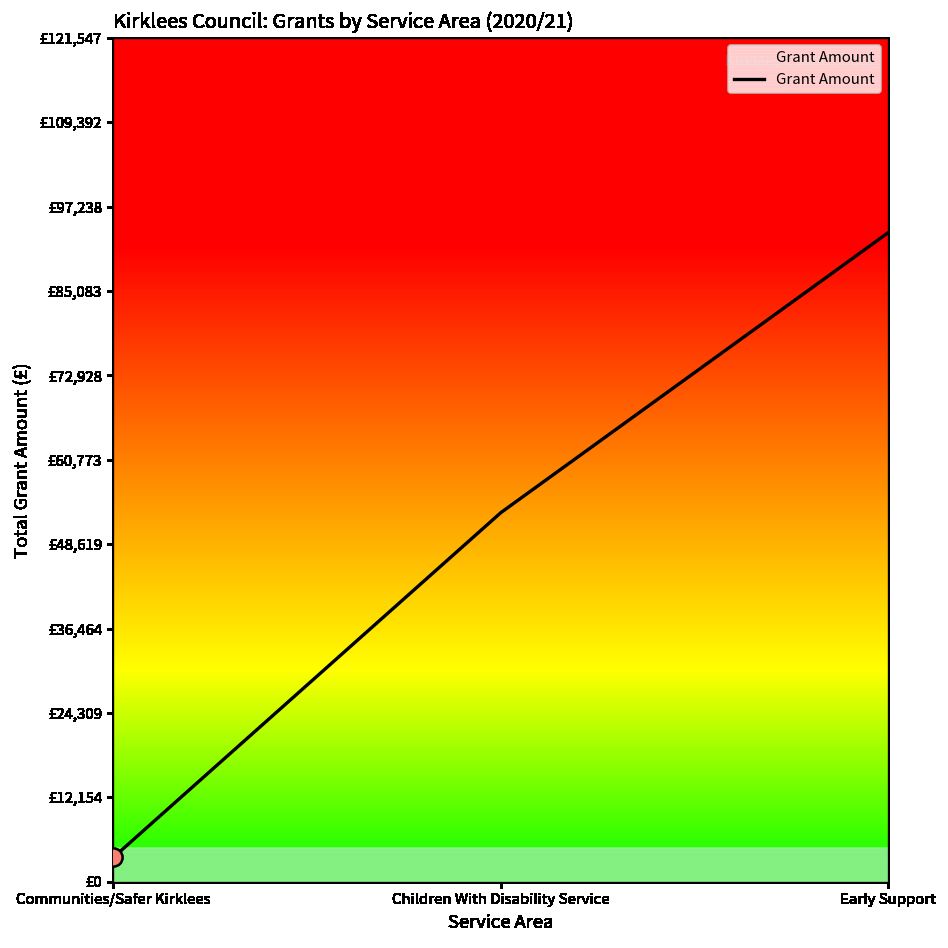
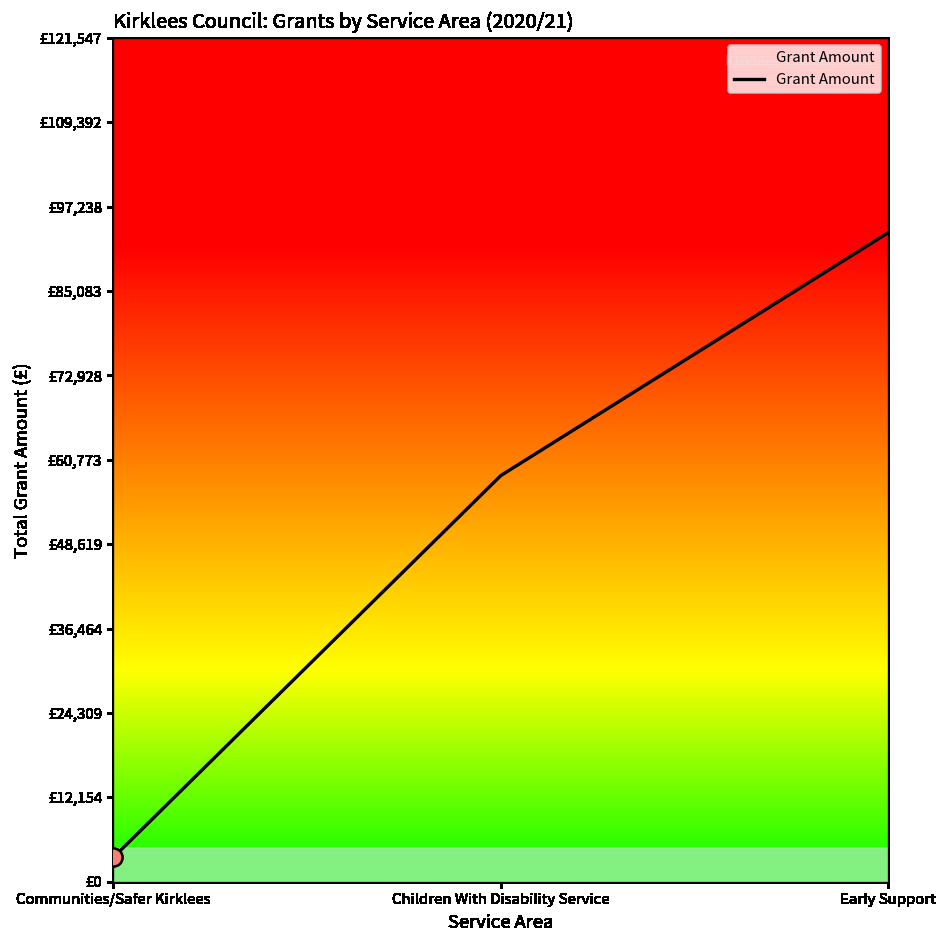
  {
    "Grant Amount": {
-     "Children With Disability Service": "£53,000"
+     "Children With Disability Service": "£59,000"
    }
  }
